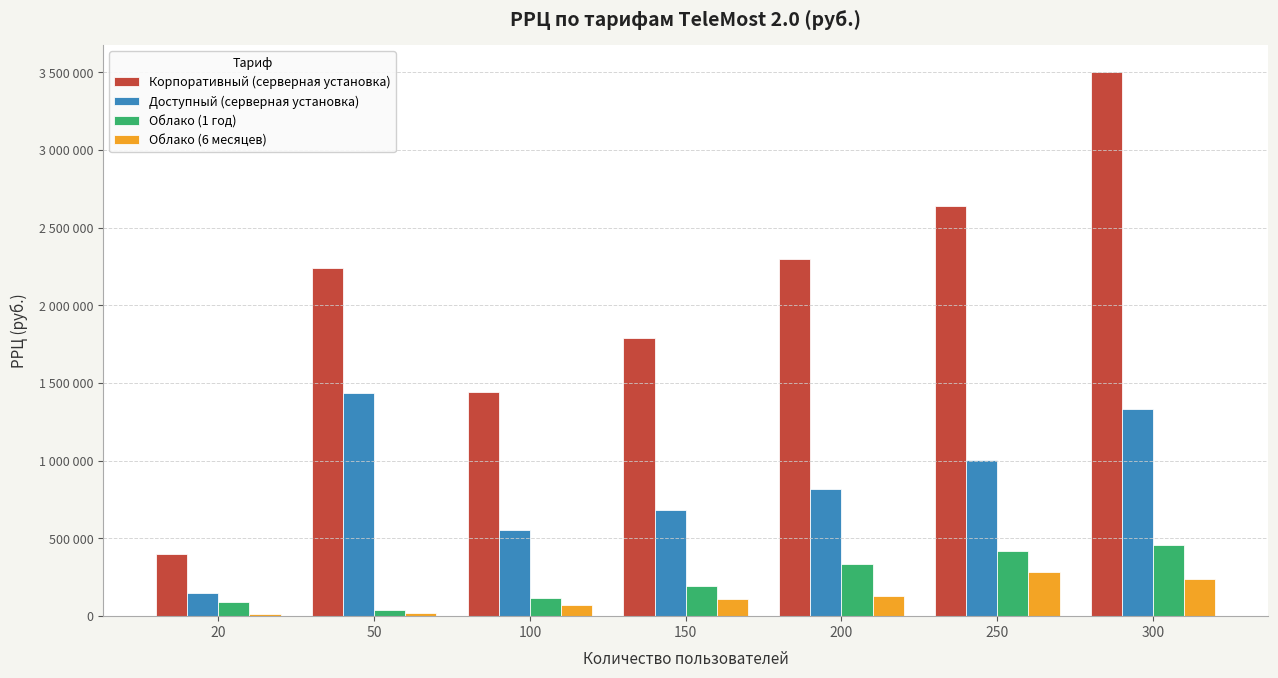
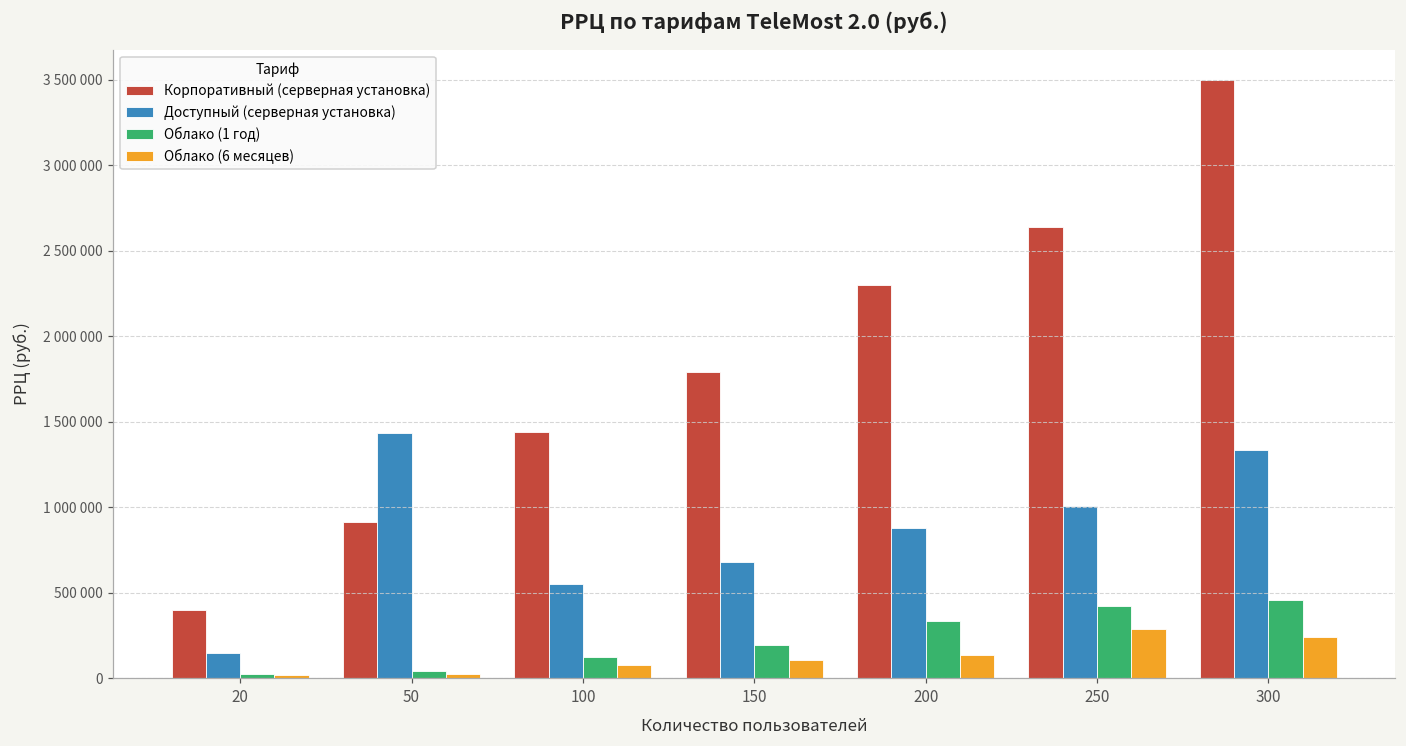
  {
    "Корпоративный (серверная установка)": {
      "20": 400000,
-     "50": 2240000,
+     "50": 910000,
      "100": 1440000,
      "150": 1790000,
      "200": 2300000,
      "250": 2640000,
      "300": 3500000
    },
    "Доступный (серверная установка)": {
      "20": 150000,
      "50": 1430000,
      "100": 550000,
      "150": 680000,
-     "200": 820000,
+     "200": 880000,
      "250": 1010000,
      "300": 1330000
    },
    "Облако (1 год)": {
-     "20": 90000,
+     "20": 20000,
      "50": 40000,
      "100": 120000,
      "150": 190000,
      "200": 340000,
      "250": 420000,
      "300": 460000
    },
    "Облако (6 месяцев)": {
      "50": 20000,
      "100": 80000,
      "150": 110000,
      "200": 130000,
      "250": 290000,
      "300": 240000
    }
  }
